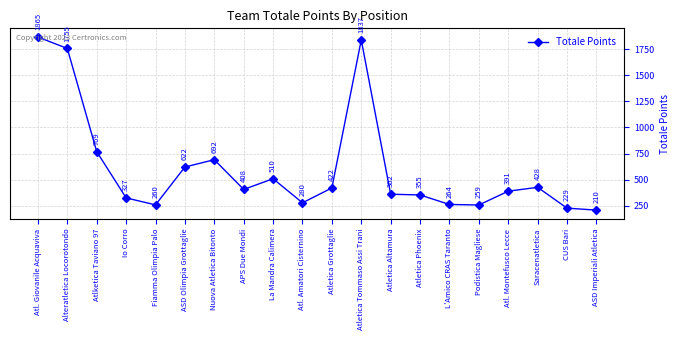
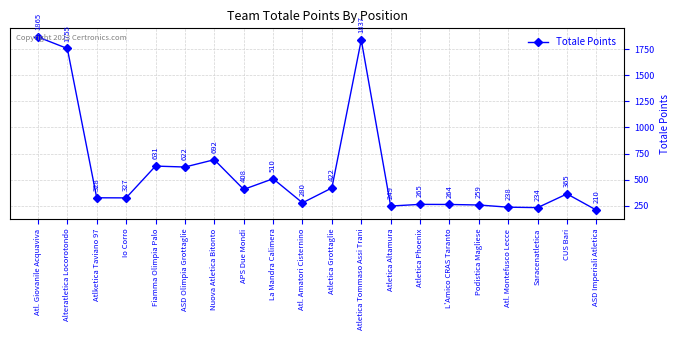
  {
    "Atl. Giovanile Acquaviva": 1865,
-   "Atlketica Taviano 97": 769,
+   "Atlketica Taviano 97": 328,
    "Io Corro": 327,
-   "Fiamma Olimpia Palo": 260,
+   "Fiamma Olimpia Palo": 631,
    "ASD Olimpia Grottaglie": 622,
    "Nuova Atletica Bitonto": 692,
    "APS Due Mondi": 408,
    "La Mandra Calimera": 510,
    "Atl. Amatori Cisternino": 280,
    "Atletica Grottaglie": 422,
    "Atletica Tommaso Assi Trani": 1837,
-   "Atletica Altamura": 362,
-   "Atletica Phoenix": 355,
+   "Atletica Altamura": 249,
+   "Atletica Phoenix": 265,
    "L'Amico CRAS Taranto": 264,
    "Podistica Magliese": 259,
-   "Atl. Montefusco Lecce": 391,
-   "Saracenatletica": 428,
-   "CUS Bari": 229,
+   "Atl. Montefusco Lecce": 238,
+   "Saracenatletica": 234,
+   "CUS Bari": 365,
    "ASD Imperiali Atletica": 210
  }
